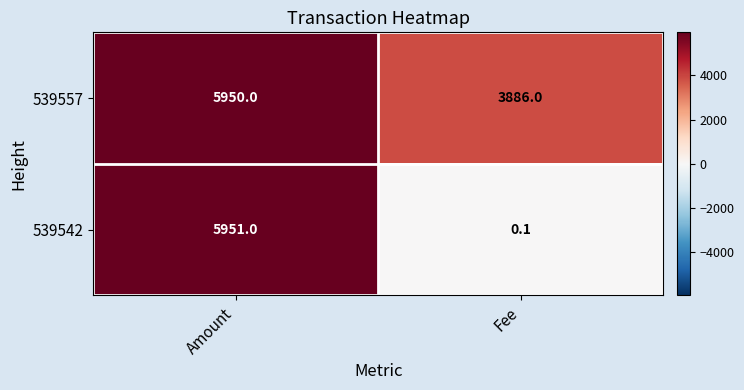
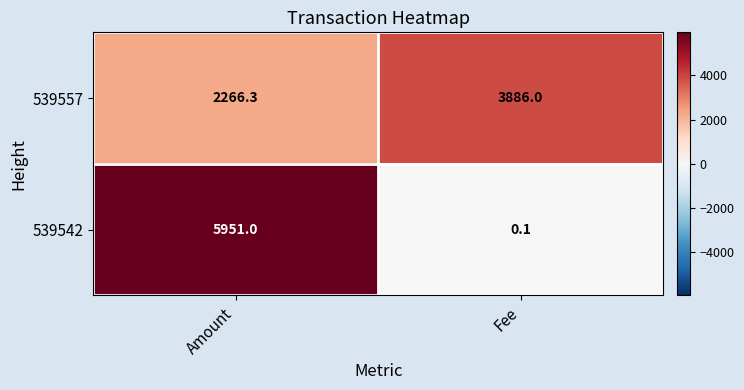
  {
    "539557": {
-     "Amount": 5950.0,
+     "Amount": 2266.3,
      "Fee": 3886.0
    },
    "539542": {
      "Amount": 5951.0,
      "Fee": 0.1
    }
  }
